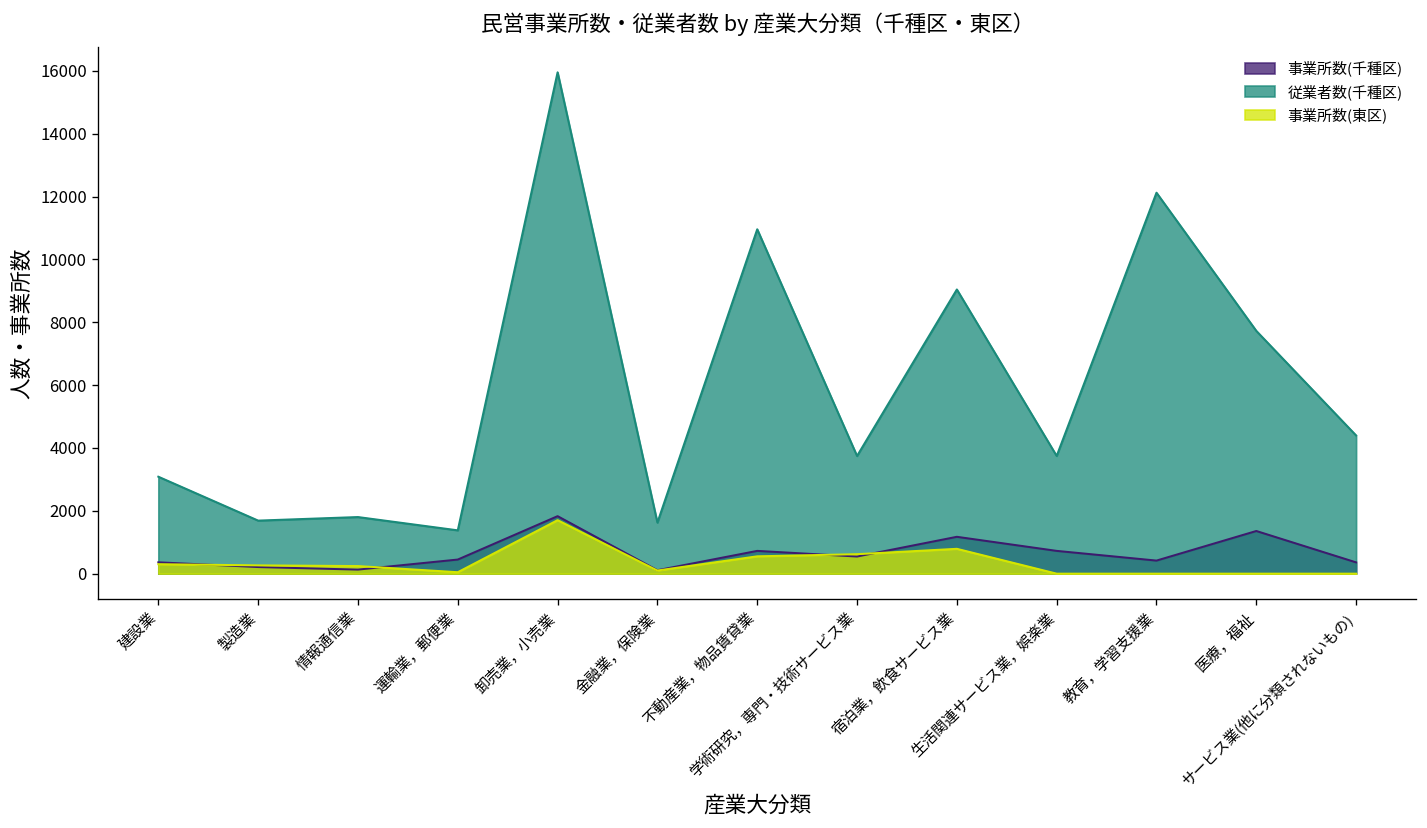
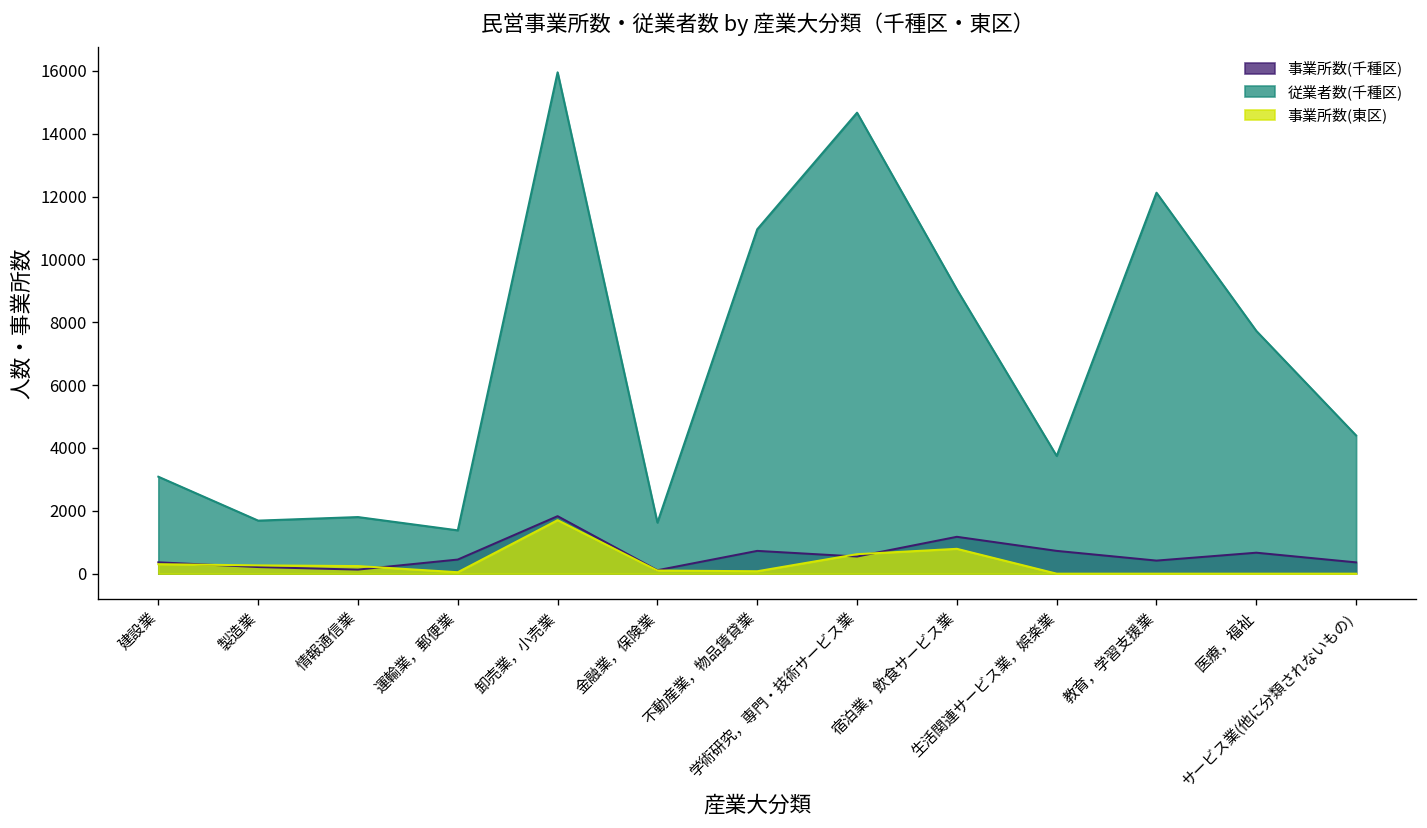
  {
    "事業所数(千種区)": {
      "情報通信業": 100,
      "運輸業，郵便業": 400,
      "卸売業，小売業": 1800,
      "不動産業，物品賃貸業": 700,
      "宿泊業，飲食サービス業": 1200,
      "生活関連サービス業，娯楽業": 700,
      "教育，学習支援業": 400,
-     "医療，福祉": 1400,
+     "医療，福祉": 700,
      "サービス業(他に分類されないもの)": 400
    },
    "従業者数(千種区)": {
      "建設業": 3100,
      "製造業": 1700,
      "情報通信業": 1800,
      "運輸業，郵便業": 1400,
      "卸売業，小売業": 16000,
      "金融業，保険業": 1600,
      "不動産業，物品賃貸業": 11000,
-     "学術研究，専門・技術サービス業": 3700,
+     "学術研究，専門・技術サービス業": 14700,
      "宿泊業，飲食サービス業": 9000,
      "生活関連サービス業，娯楽業": 3700,
      "教育，学習支援業": 12100,
      "医療，福祉": 7700,
      "サービス業(他に分類されないもの)": 4400
    },
    "事業所数(東区)": {
      "情報通信業": 200,
      "運輸業，郵便業": 0,
      "卸売業，小売業": 1700,
-     "不動産業，物品賃貸業": 600,
+     "不動産業，物品賃貸業": 100,
      "宿泊業，飲食サービス業": 800,
      "生活関連サービス業，娯楽業": 0,
      "教育，学習支援業": 0,
      "医療，福祉": 0,
      "サービス業(他に分類されないもの)": 0
    }
  }
